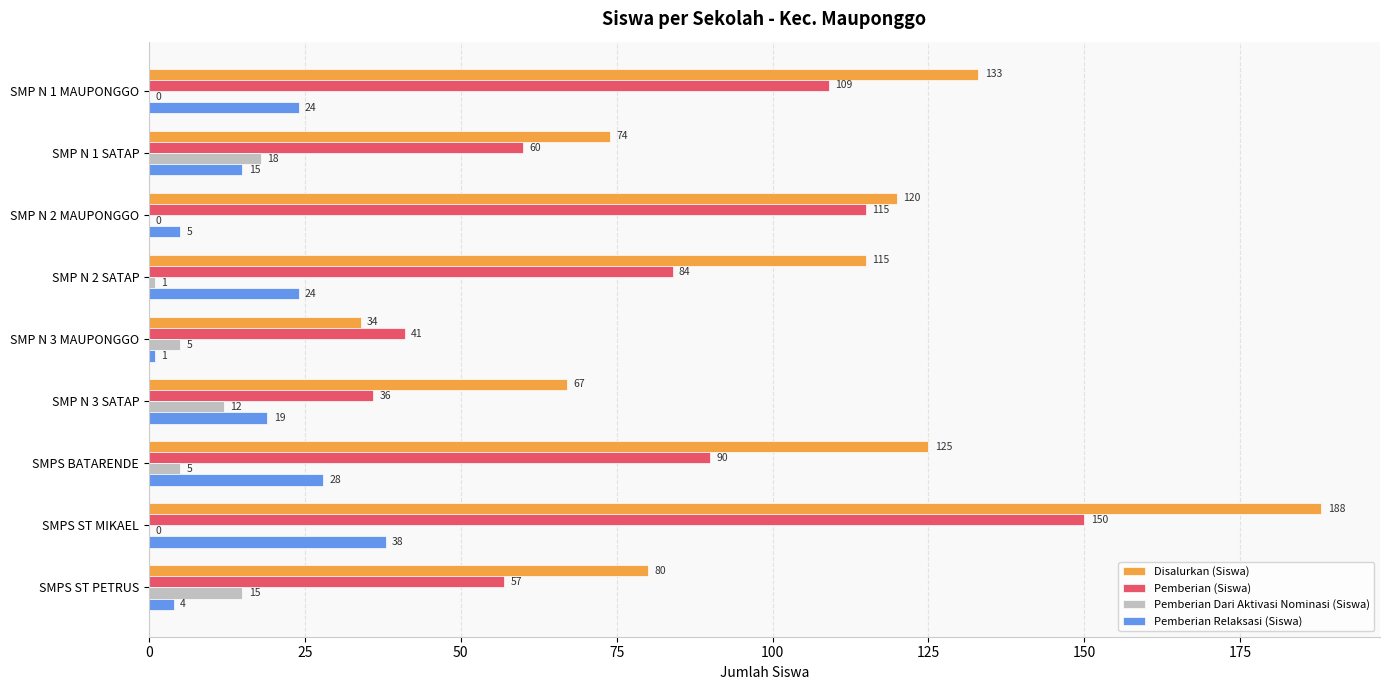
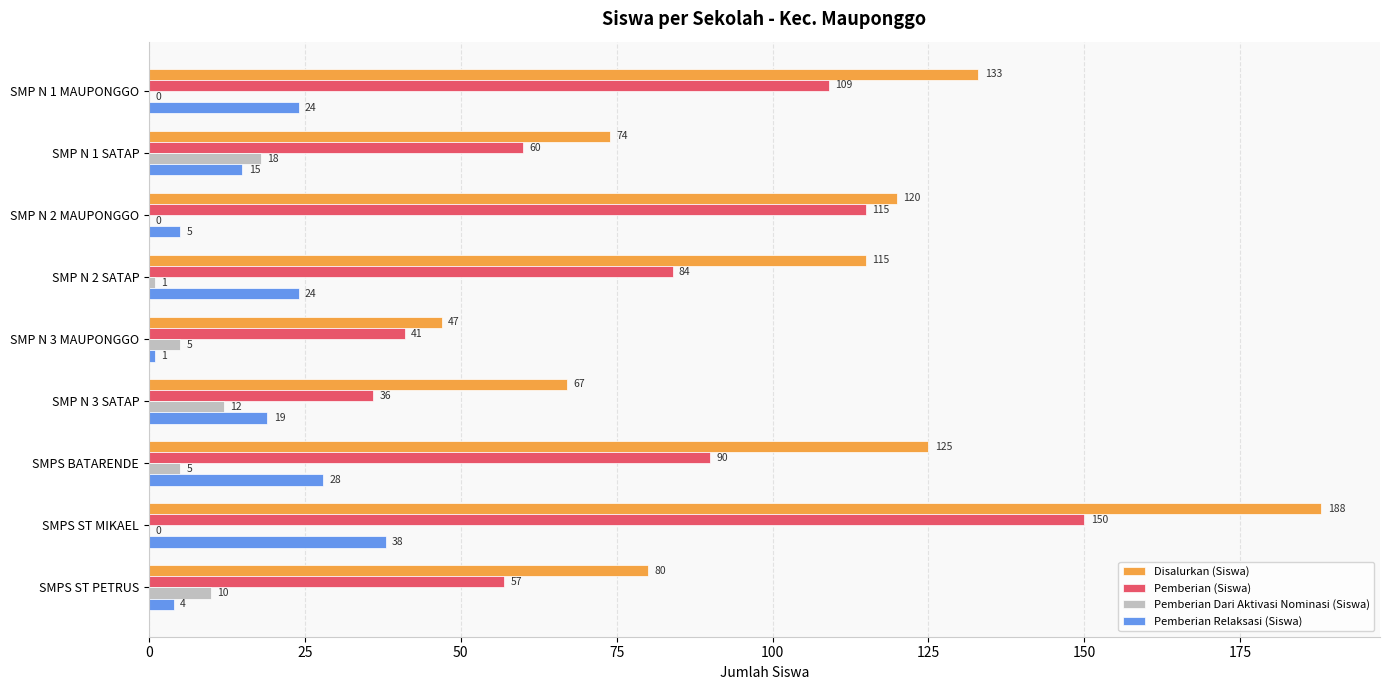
  {
    "Disalurkan (Siswa)": {
      "SMP N 1 MAUPONGGO": 133,
      "SMP N 1 SATAP": 74,
      "SMP N 2 MAUPONGGO": 120,
      "SMP N 2 SATAP": 115,
-     "SMP N 3 MAUPONGGO": 34,
+     "SMP N 3 MAUPONGGO": 47,
      "SMP N 3 SATAP": 67,
      "SMPS BATARENDE": 125,
      "SMPS ST MIKAEL": 188,
      "SMPS ST PETRUS": 80
    },
    "Pemberian (Siswa)": {
      "SMP N 1 MAUPONGGO": 109,
      "SMP N 1 SATAP": 60,
      "SMP N 2 MAUPONGGO": 115,
      "SMP N 2 SATAP": 84,
      "SMP N 3 MAUPONGGO": 41,
      "SMP N 3 SATAP": 36,
      "SMPS BATARENDE": 90,
      "SMPS ST MIKAEL": 150,
      "SMPS ST PETRUS": 57
    },
    "Pemberian Dari Aktivasi Nominasi (Siswa)": {
      "SMP N 1 MAUPONGGO": 0,
      "SMP N 1 SATAP": 18,
      "SMP N 2 MAUPONGGO": 0,
      "SMP N 2 SATAP": 1,
      "SMP N 3 MAUPONGGO": 5,
      "SMP N 3 SATAP": 12,
      "SMPS BATARENDE": 5,
      "SMPS ST MIKAEL": 0,
-     "SMPS ST PETRUS": 15
+     "SMPS ST PETRUS": 10
    },
    "Pemberian Relaksasi (Siswa)": {
      "SMP N 1 MAUPONGGO": 24,
      "SMP N 1 SATAP": 15,
      "SMP N 2 MAUPONGGO": 5,
      "SMP N 2 SATAP": 24,
      "SMP N 3 MAUPONGGO": 1,
      "SMP N 3 SATAP": 19,
      "SMPS BATARENDE": 28,
      "SMPS ST MIKAEL": 38,
      "SMPS ST PETRUS": 4
    }
  }
